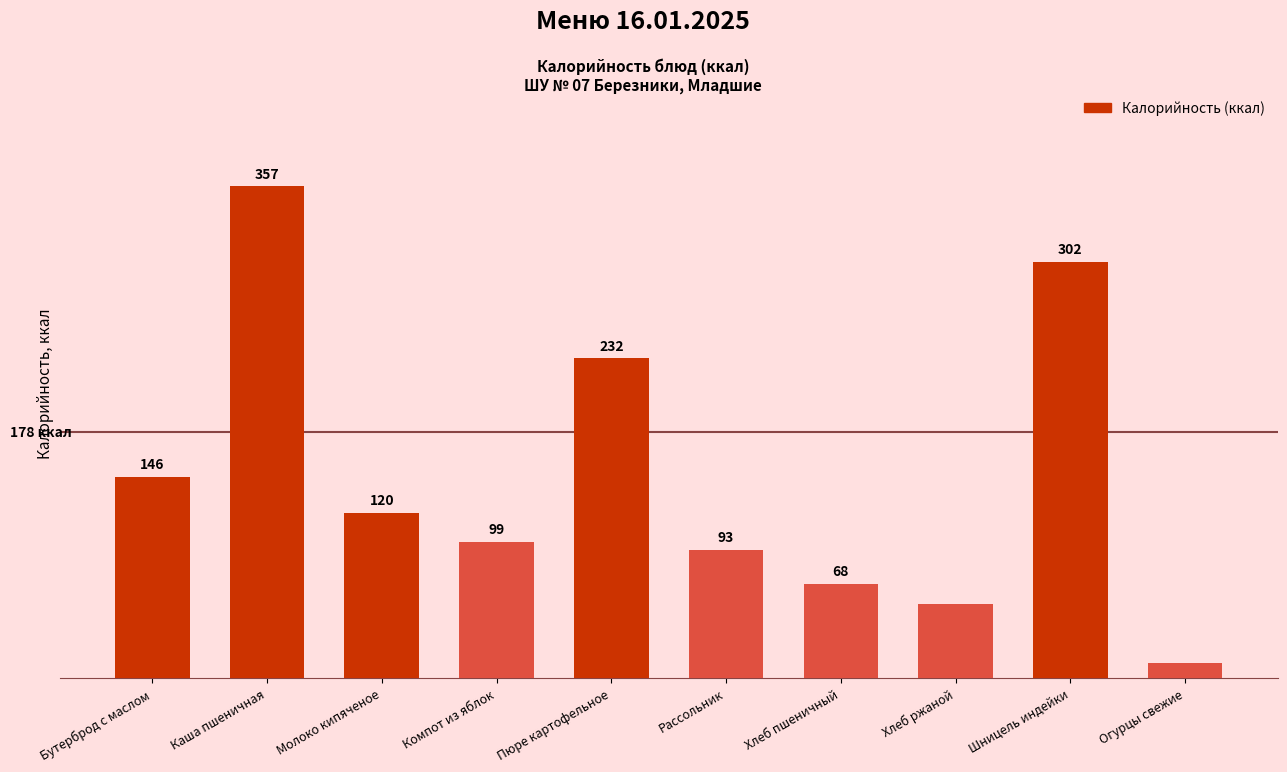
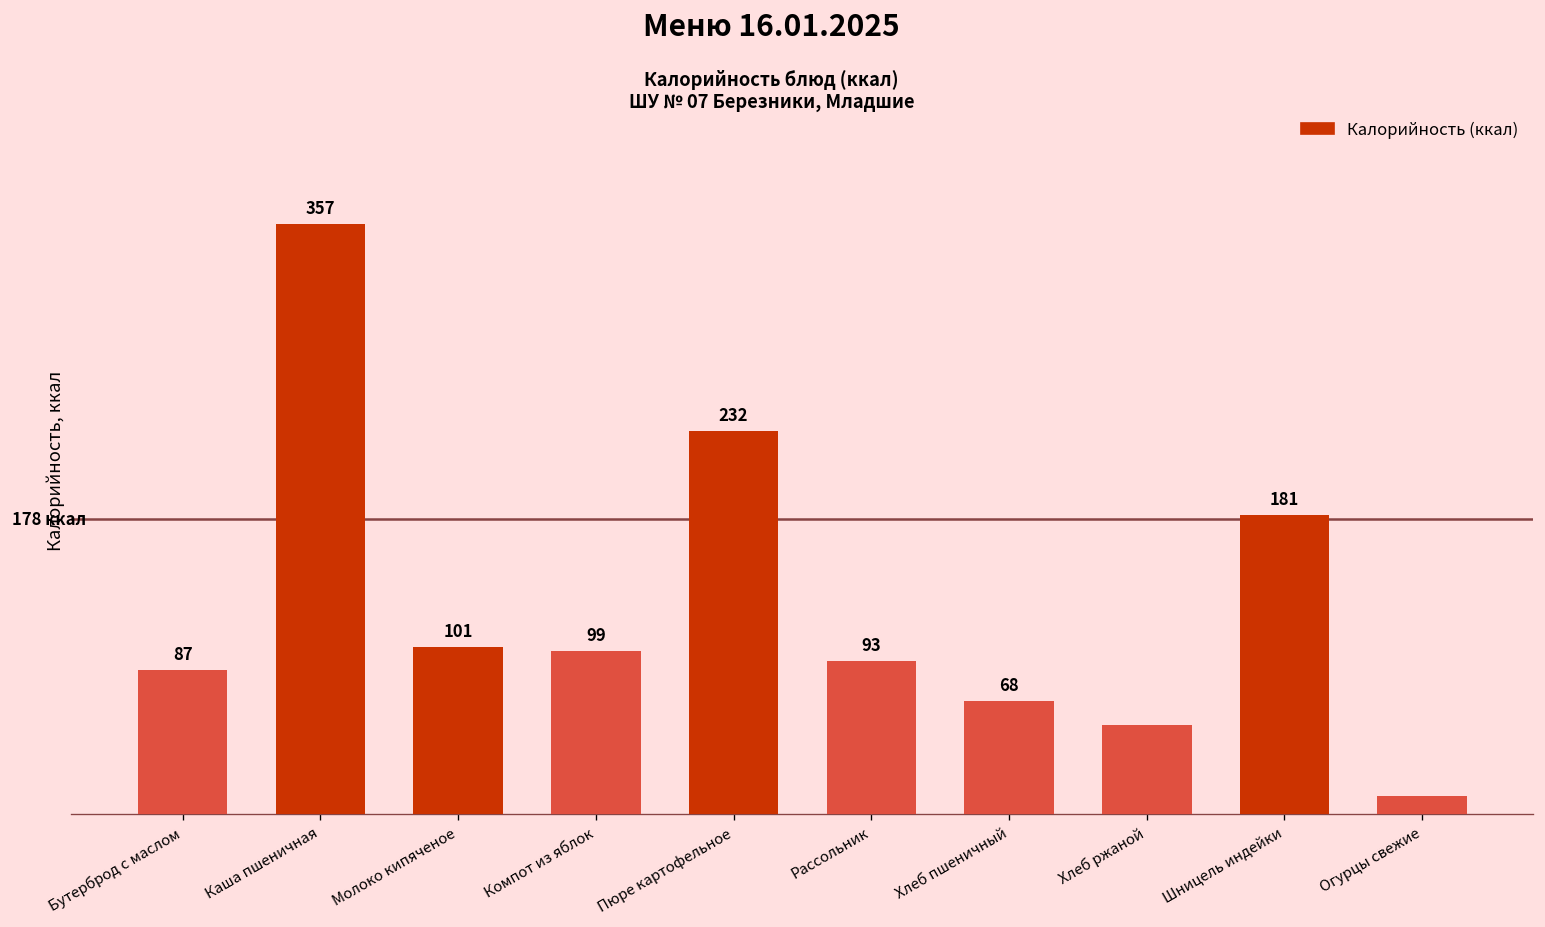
  {
-   "Бутерброд с маслом": 146,
+   "Бутерброд с маслом": 87,
    "Каша пшеничная": 357,
-   "Молоко кипяченое": 120,
+   "Молоко кипяченое": 101,
    "Компот из яблок": 99,
    "Пюре картофельное": 232,
    "Рассольник": 93,
    "Хлеб пшеничный": 68,
-   "Шницель индейки": 302
+   "Шницель индейки": 181
  }
